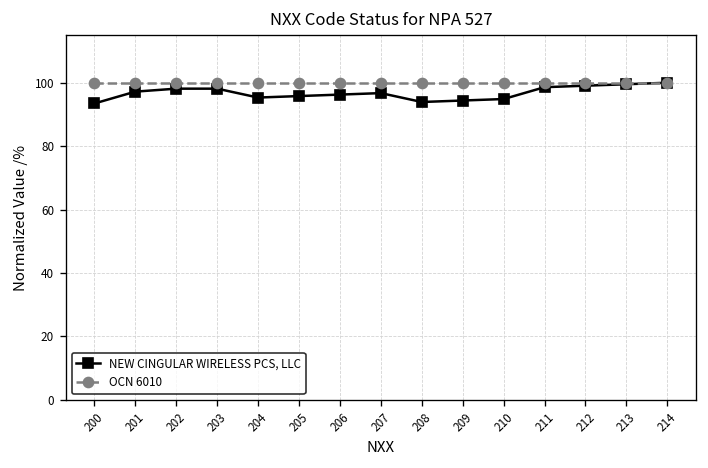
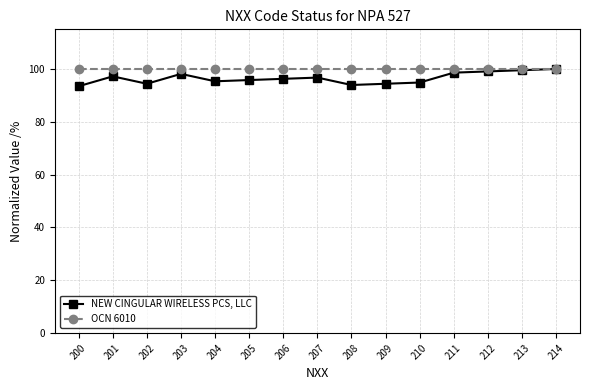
  {
    "NEW CINGULAR WIRELESS PCS, LLC": {
      "200": 93,
      "201": 97,
-     "202": 98,
+     "202": 94,
      "203": 98,
      "204": 95,
      "205": 96,
      "206": 96,
      "207": 97,
      "208": 94,
      "209": 94,
      "210": 95,
      "211": 99
    },
    "OCN 6010": {
      "200": 100,
      "201": 100,
      "202": 100,
      "203": 100,
      "204": 100,
      "205": 100,
      "206": 100,
      "207": 100,
      "208": 100,
      "209": 100,
      "210": 100,
      "211": 100
    }
  }
